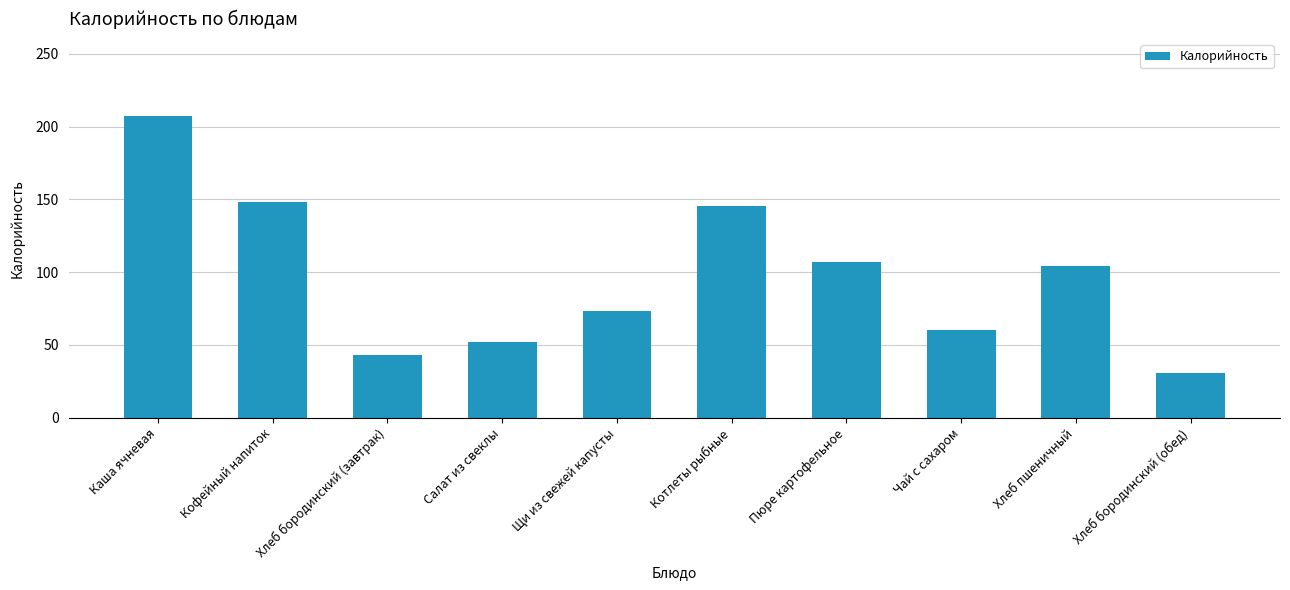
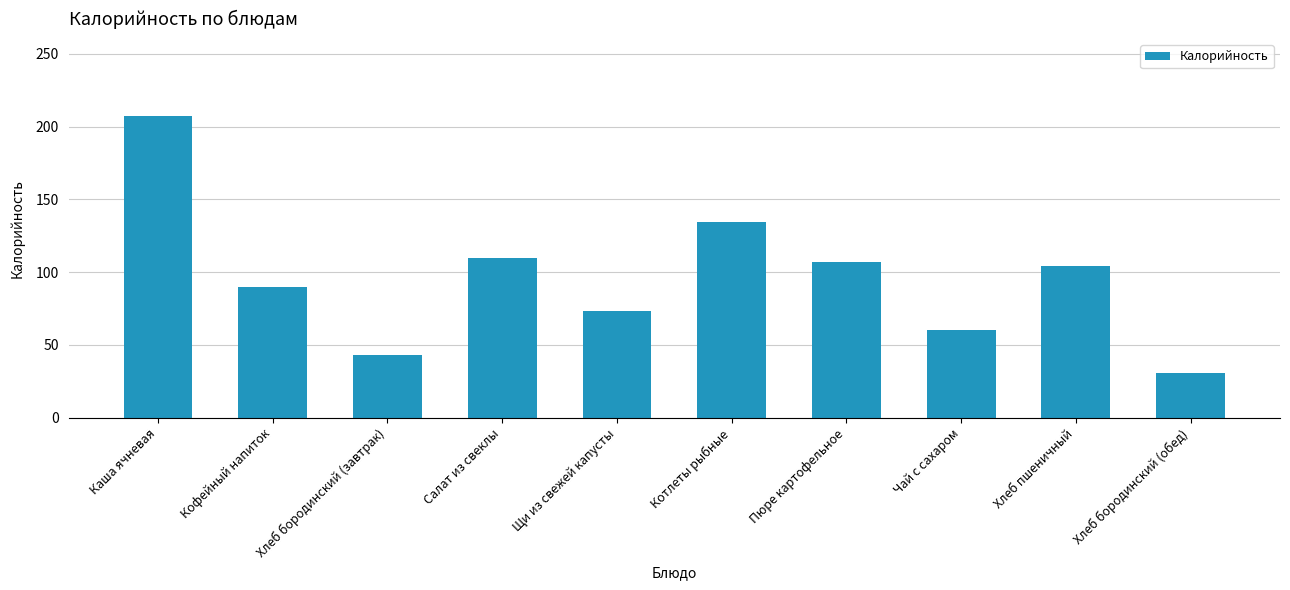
  {
    "Каша ячневая": 207,
-   "Кофейный напиток": 148,
+   "Кофейный напиток": 90,
    "Хлеб бородинский (завтрак)": 43,
-   "Салат из свеклы": 52,
+   "Салат из свеклы": 110,
    "Щи из свежей капусты": 73,
-   "Котлеты рыбные": 145,
+   "Котлеты рыбные": 135,
    "Пюре картофельное": 107,
    "Чай с сахаром": 60,
    "Хлеб пшеничный": 104,
    "Хлеб бородинский (обед)": 31
  }
